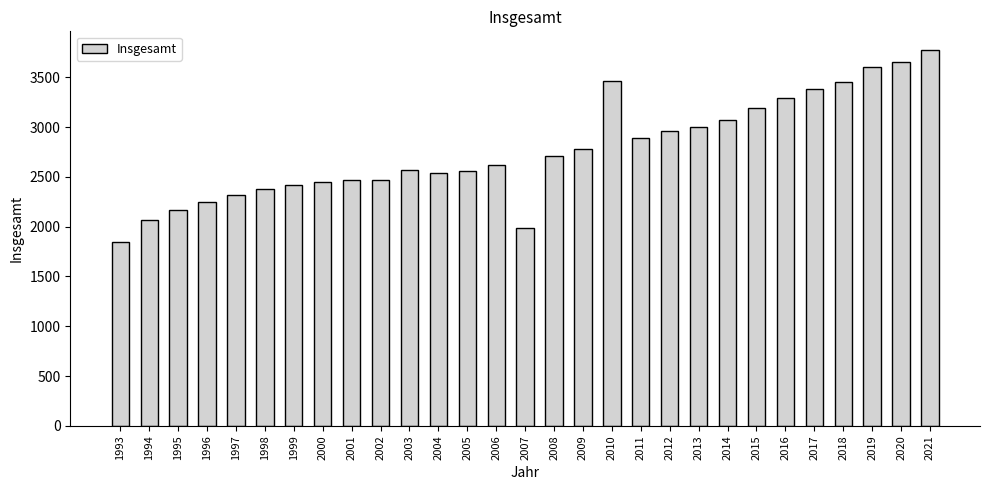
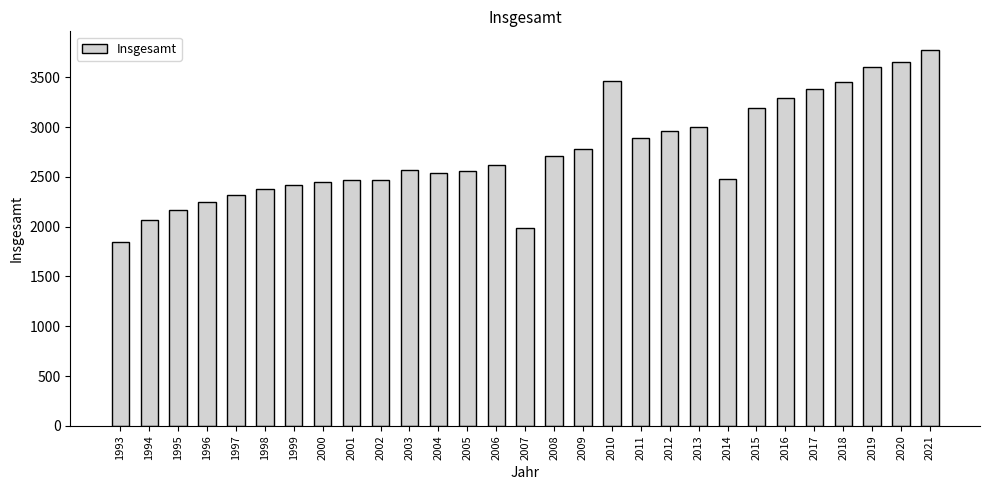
  {
    "1993": 1800,
    "1994": 2100,
    "1995": 2200,
    "1996": 2200,
    "1997": 2300,
    "1998": 2400,
    "1999": 2400,
    "2000": 2500,
    "2001": 2500,
    "2002": 2500,
    "2003": 2600,
    "2004": 2500,
    "2005": 2600,
    "2006": 2600,
    "2007": 2000,
    "2008": 2700,
    "2009": 2800,
    "2010": 3500,
    "2011": 2900,
    "2012": 3000,
    "2013": 3000,
-   "2014": 3100,
+   "2014": 2500,
    "2015": 3200,
    "2016": 3300,
    "2017": 3400,
    "2018": 3500,
    "2019": 3600,
    "2020": 3600,
    "2021": 3800
  }
